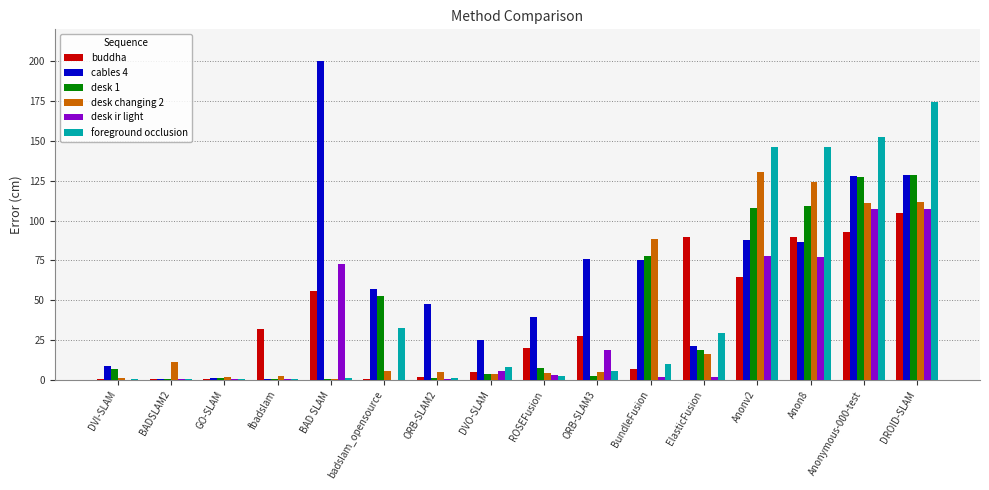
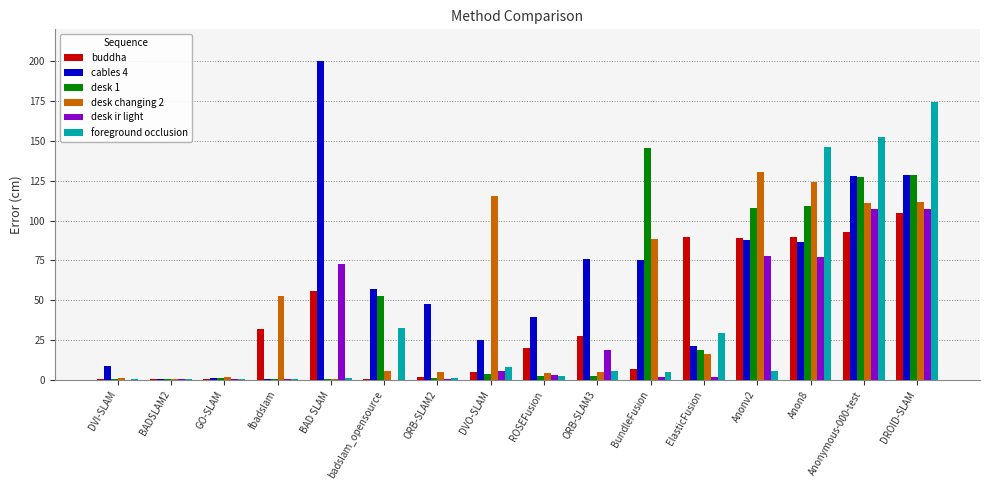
  {
    "buddha": {
      "fbadslam": 32,
      "BAD SLAM": 56,
      "DVO-SLAM": 5,
      "ROSEFusion": 20,
      "ORB-SLAM3": 27,
      "BundleFusion": 7,
      "ElasticFusion": 90,
-     "Anonv2": 65,
+     "Anonv2": 89,
      "Anon8": 89,
      "Anonymous-000-test": 93,
      "DROID-SLAM": 105
    },
    "cables 4": {
      "DVI-SLAM": 8,
      "BAD SLAM": 200,
      "badslam_opensource": 57,
      "ORB-SLAM2": 48,
      "DVO-SLAM": 25,
      "ROSEFusion": 40,
      "ORB-SLAM3": 76,
      "BundleFusion": 75,
      "ElasticFusion": 22,
      "Anonv2": 88,
      "Anon8": 87,
      "Anonymous-000-test": 128,
      "DROID-SLAM": 129
    },
    "desk 1": {
-     "DVI-SLAM": 7,
+     "DVI-SLAM": 1,
      "badslam_opensource": 53,
      "DVO-SLAM": 3,
-     "ROSEFusion": 8,
+     "ROSEFusion": 3,
      "ORB-SLAM3": 3,
-     "BundleFusion": 78,
+     "BundleFusion": 146,
      "ElasticFusion": 19,
      "Anonv2": 108,
      "Anon8": 109,
      "Anonymous-000-test": 127,
      "DROID-SLAM": 129
    },
    "desk changing 2": {
-     "BADSLAM2": 11,
-     "fbadslam": 2,
+     "BADSLAM2": 1,
+     "fbadslam": 52,
      "badslam_opensource": 5,
      "ORB-SLAM2": 5,
-     "DVO-SLAM": 4,
+     "DVO-SLAM": 115,
      "ROSEFusion": 4,
      "ORB-SLAM3": 5,
      "BundleFusion": 88,
      "ElasticFusion": 16,
      "Anonv2": 131,
      "Anon8": 124,
      "Anonymous-000-test": 111,
      "DROID-SLAM": 112
    },
    "desk ir light": {
      "BAD SLAM": 73,
      "DVO-SLAM": 6,
      "ROSEFusion": 3,
      "ORB-SLAM3": 19,
      "BundleFusion": 2,
      "Anonv2": 78,
      "Anon8": 77,
      "Anonymous-000-test": 107,
      "DROID-SLAM": 107
    },
    "foreground occlusion": {
      "badslam_opensource": 33,
      "DVO-SLAM": 8,
      "ROSEFusion": 3,
      "ORB-SLAM3": 6,
-     "BundleFusion": 10,
+     "BundleFusion": 5,
      "ElasticFusion": 29,
-     "Anonv2": 146,
+     "Anonv2": 5,
      "Anon8": 146,
      "Anonymous-000-test": 152,
      "DROID-SLAM": 174
    }
  }
